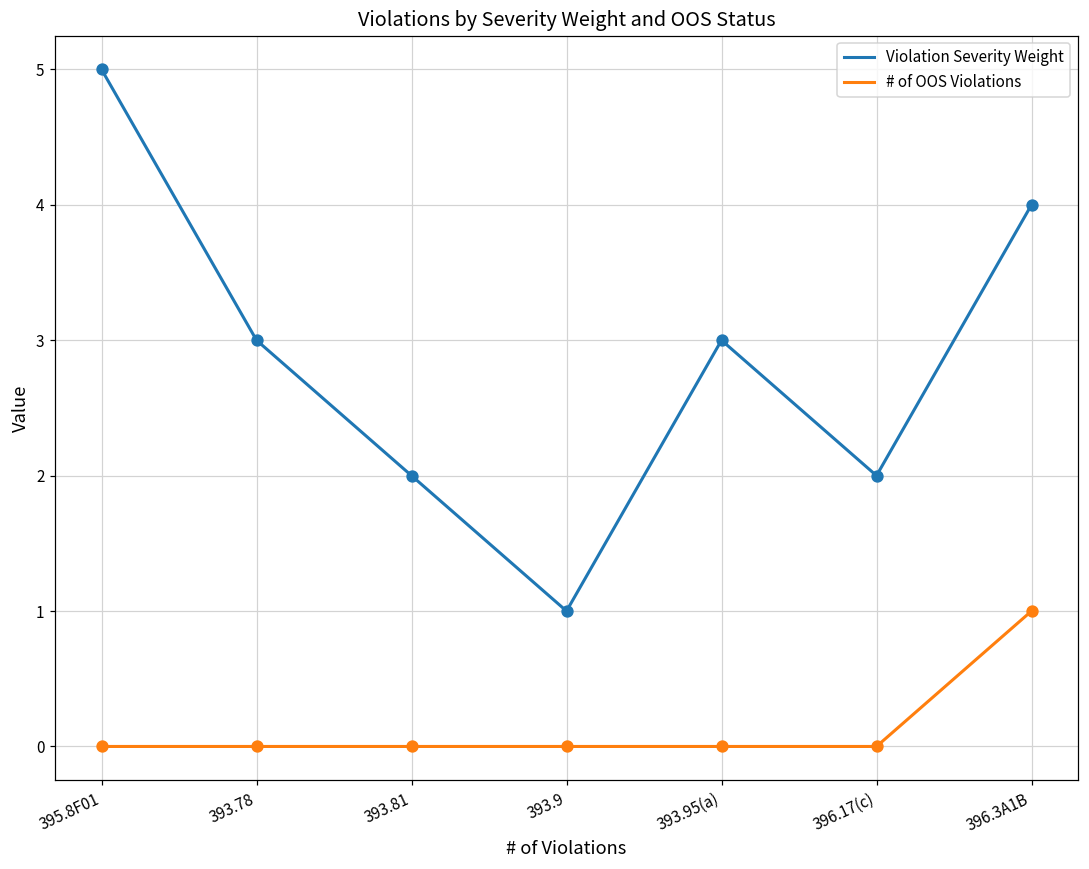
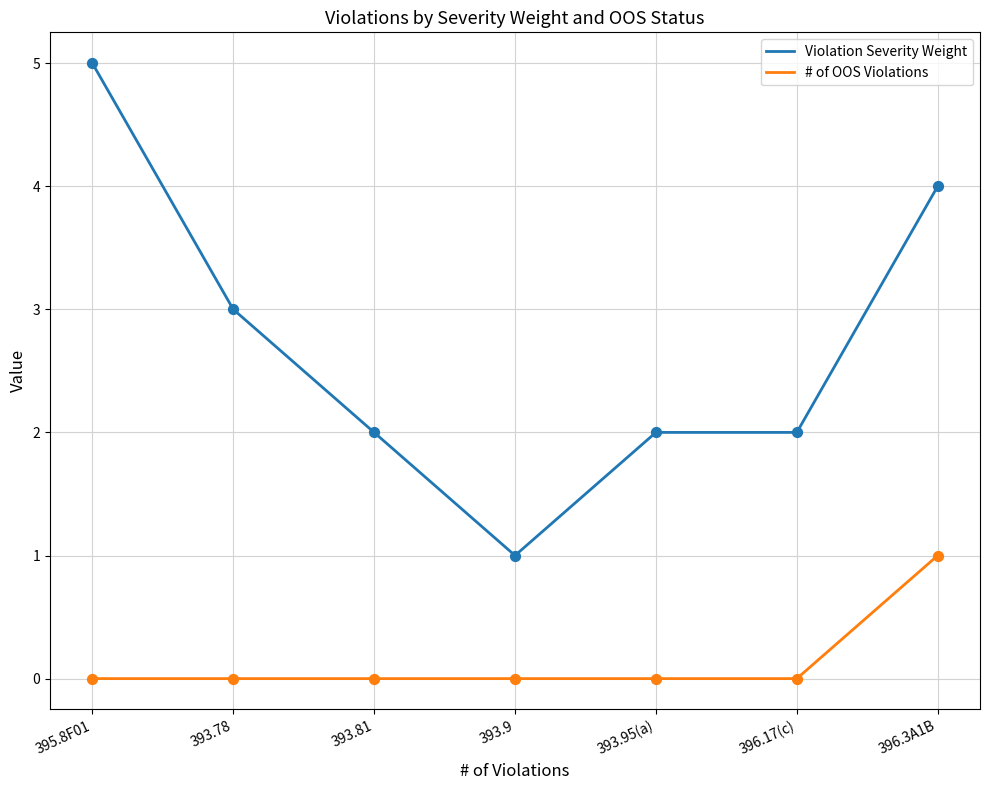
  {
    "Violation Severity Weight": {
      "395.8F01": 5,
      "393.78": 3,
      "393.81": 2,
      "393.9": 1,
-     "393.95(a)": 3,
+     "393.95(a)": 2,
      "396.17(c)": 2,
      "396.3A1B": 4
    },
    "# of OOS Violations": {
      "395.8F01": 0,
      "393.78": 0,
      "393.81": 0,
      "393.9": 0,
      "393.95(a)": 0,
      "396.17(c)": 0,
      "396.3A1B": 1
    }
  }
